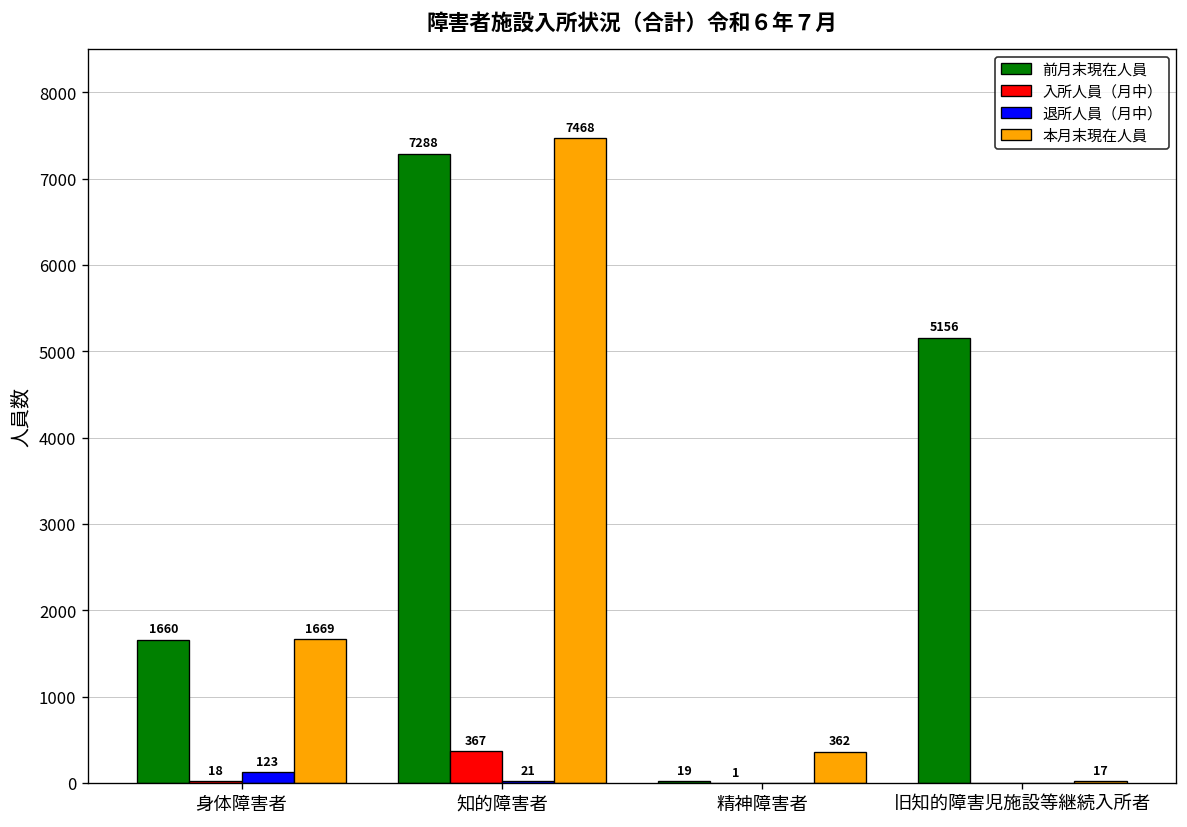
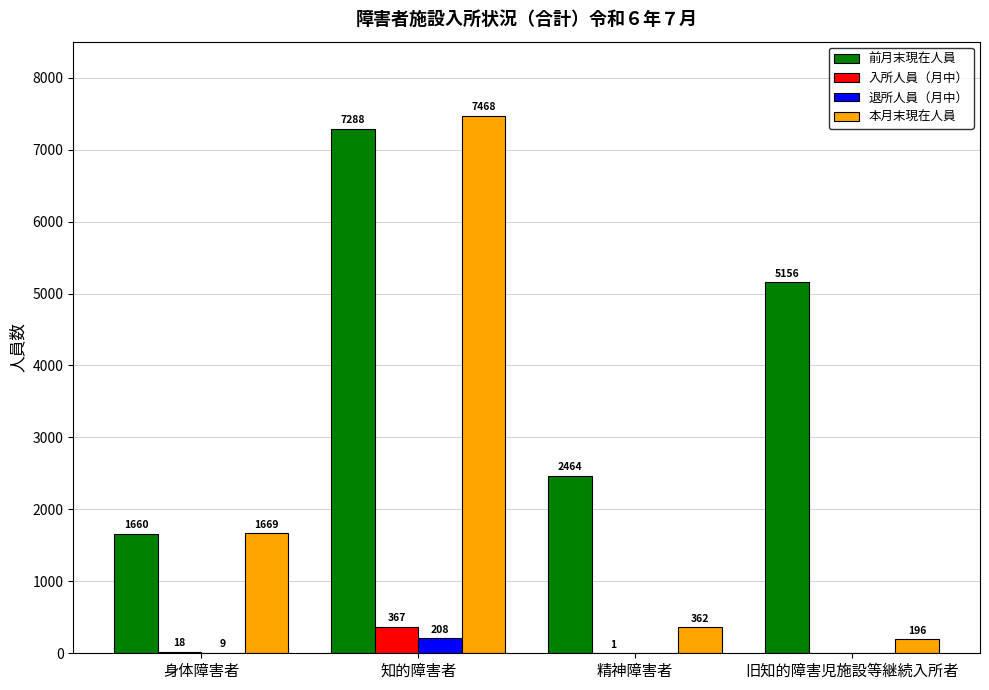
  {
    "前月末現在人員": {
      "身体障害者": 1660,
      "知的障害者": 7288,
-     "精神障害者": 19,
+     "精神障害者": 2464,
      "旧知的障害児施設等継続入所者": 5156
    },
    "入所人員（月中）": {
      "身体障害者": 18,
      "知的障害者": 367,
      "精神障害者": 1
    },
    "退所人員（月中）": {
-     "身体障害者": 123,
-     "知的障害者": 21
+     "身体障害者": 9,
+     "知的障害者": 208
    },
    "本月末現在人員": {
      "身体障害者": 1669,
      "知的障害者": 7468,
      "精神障害者": 362,
-     "旧知的障害児施設等継続入所者": 17
+     "旧知的障害児施設等継続入所者": 196
    }
  }
